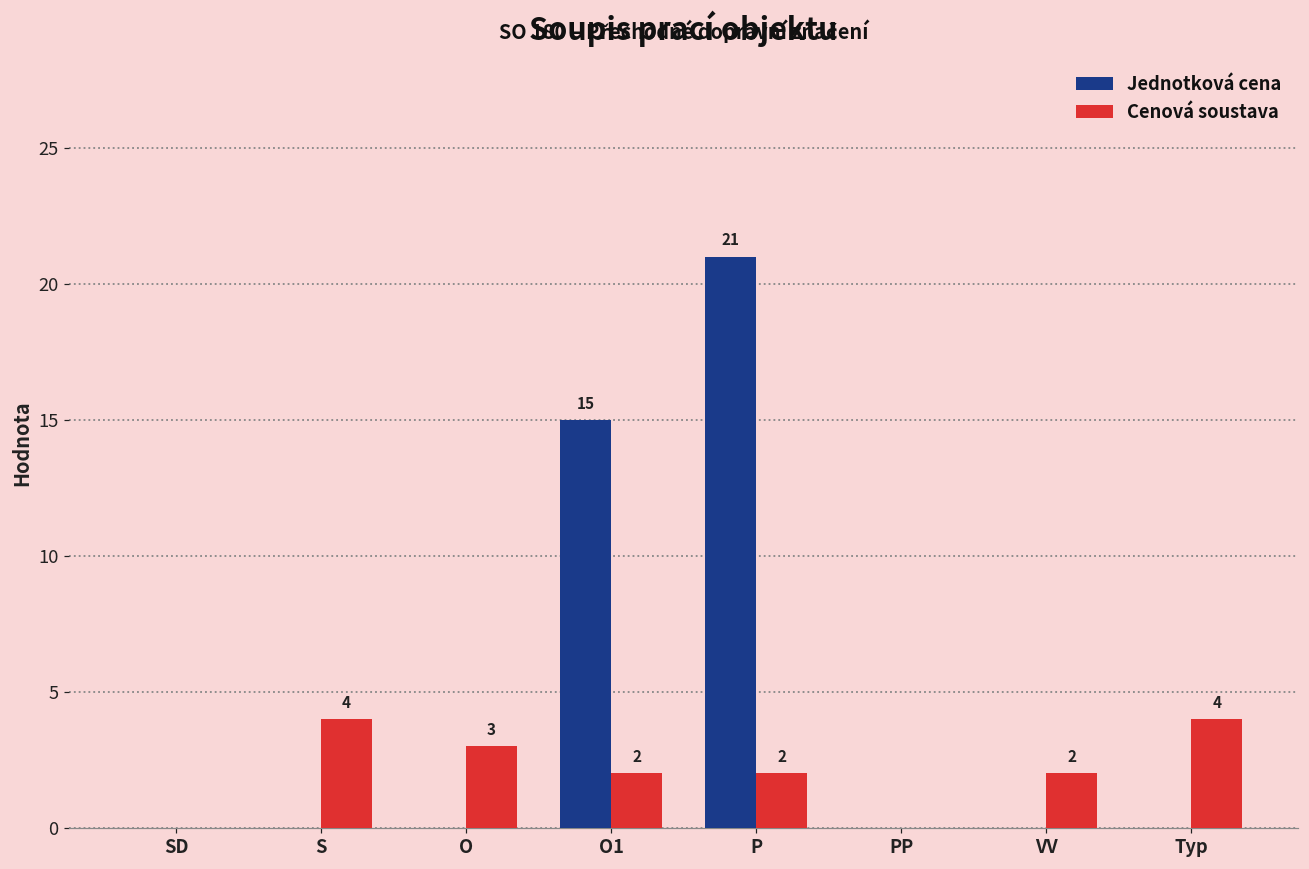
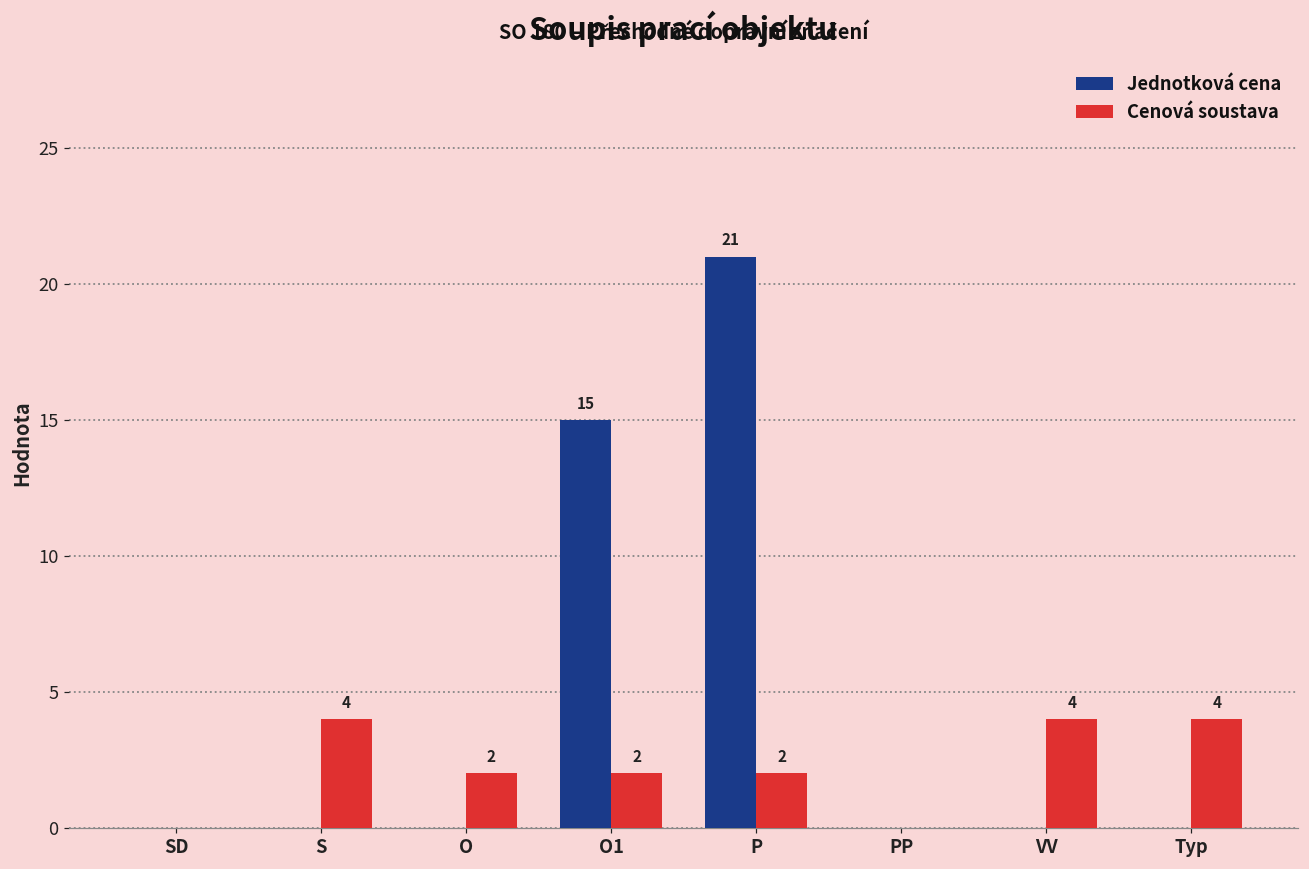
  {
    "Jednotková cena": {
      "O1": 15,
      "P": 21
    },
    "Cenová soustava": {
      "S": 4,
-     "O": 3,
+     "O": 2,
      "O1": 2,
      "P": 2,
-     "VV": 2,
+     "VV": 4,
      "Typ": 4
    }
  }
